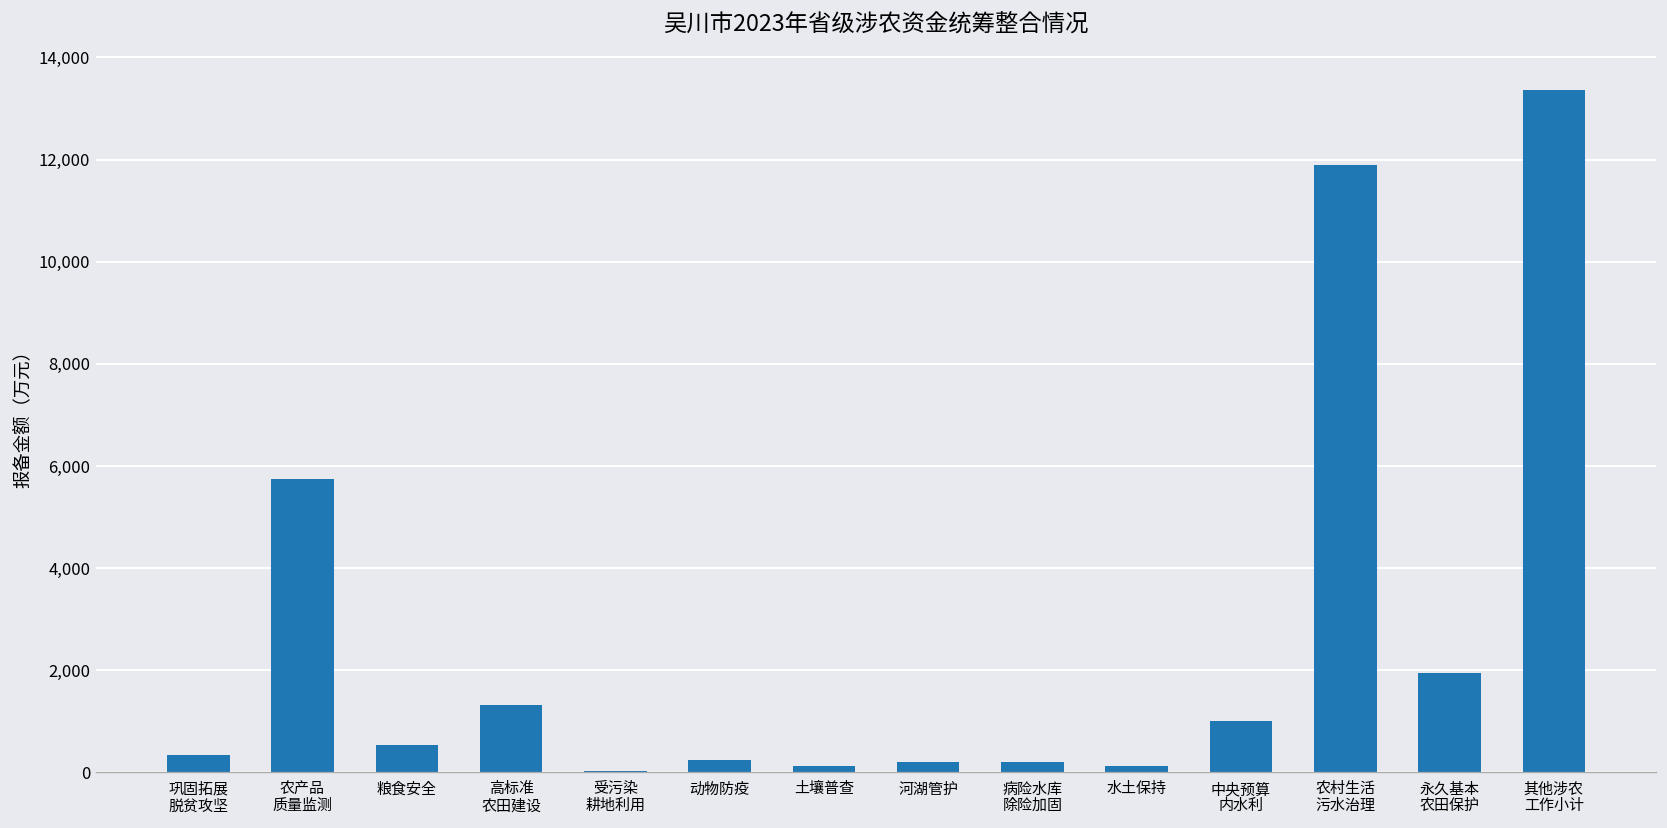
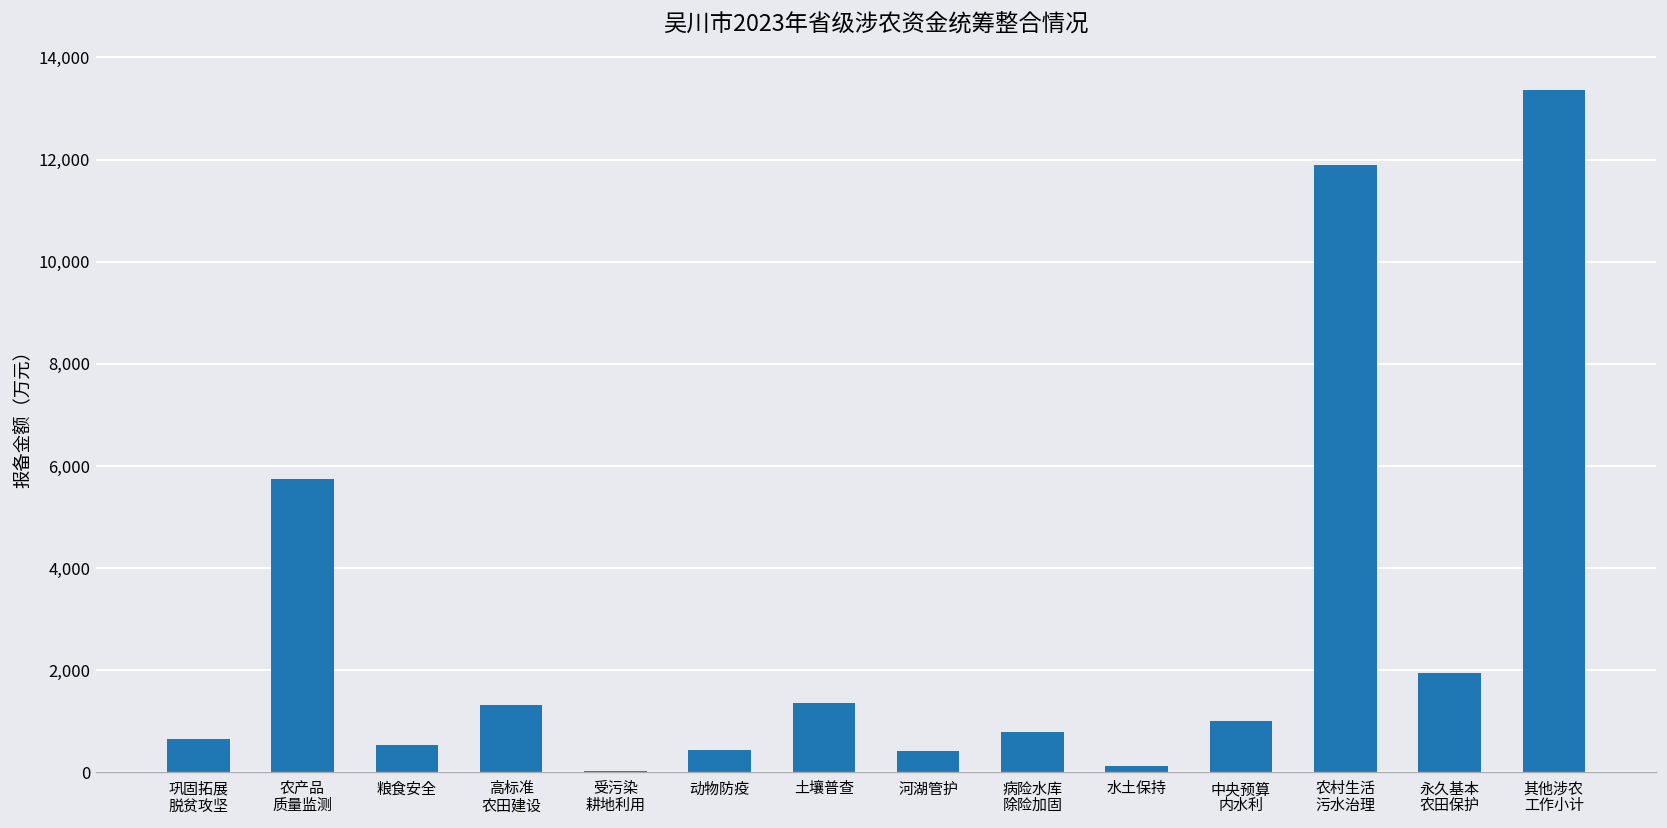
  {
-   "巩固拓展 脱贫攻坚": "300",
+   "巩固拓展 脱贫攻坚": "700",
    "农产品 质量监测": "5,700",
    "粮食安全": "500",
    "高标准 农田建设": "1,300",
-   "动物防疫": "200",
-   "土壤普查": "100",
-   "河湖管护": "200",
-   "病险水库 除险加固": "200",
+   "动物防疫": "400",
+   "土壤普查": "1,400",
+   "河湖管护": "400",
+   "病险水库 除险加固": "800",
    "水土保持": "100",
    "中央预算 内水利": "1,000",
    "农村生活 污水治理": "11,900",
    "永久基本 农田保护": "1,900",
    "其他涉农 工作小计": "13,400"
  }
